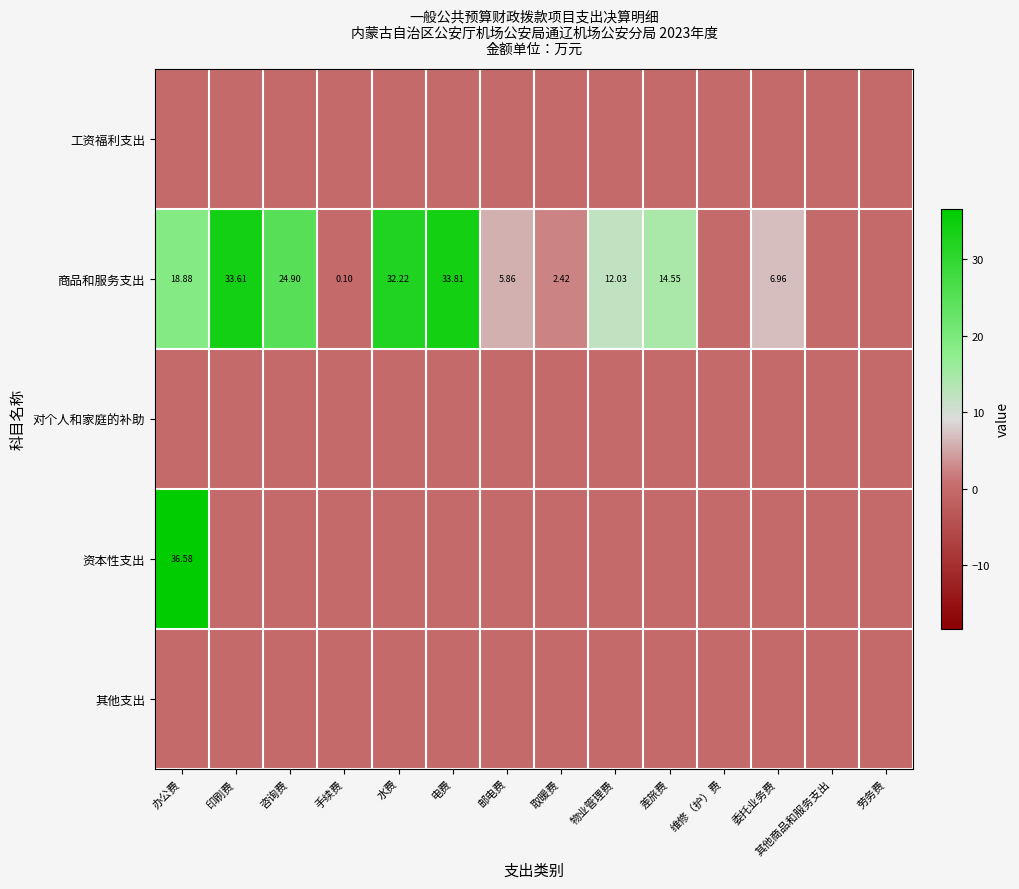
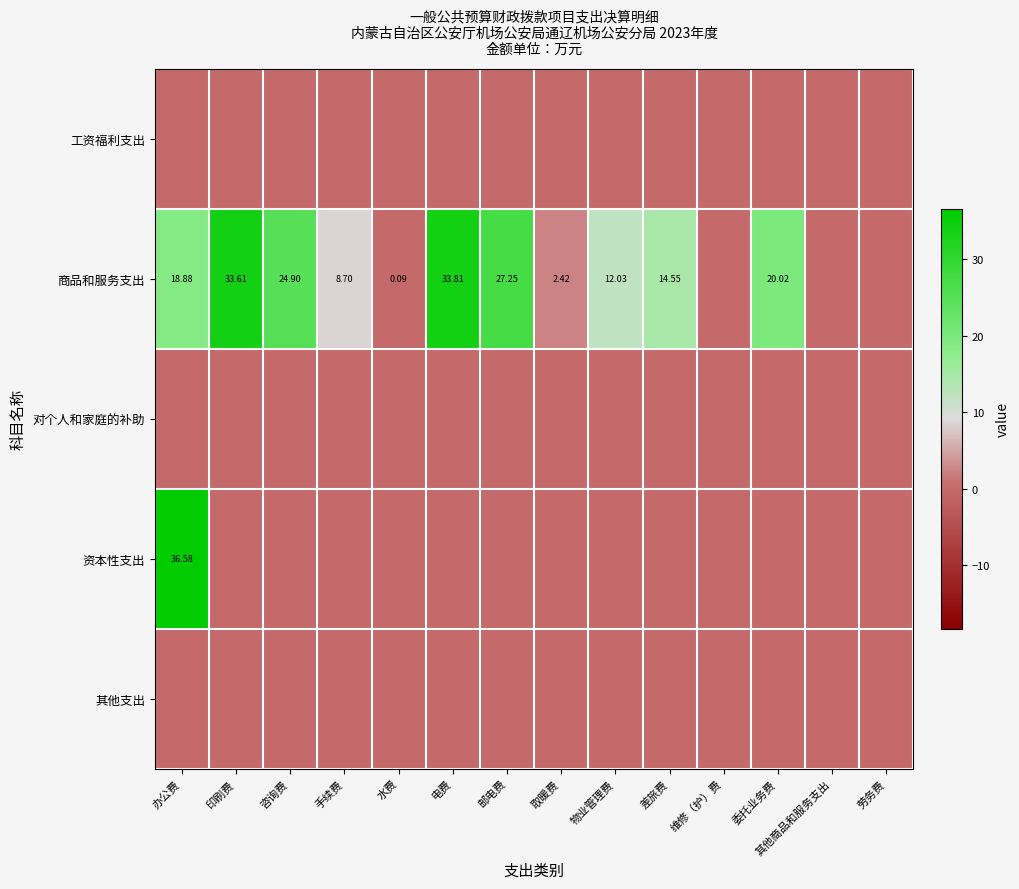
  {
    "商品和服务支出": {
      "办公费": 18.88,
      "印刷费": 33.61,
      "咨询费": 24.90,
-     "手续费": 0.10,
-     "水费": 32.22,
+     "手续费": 8.70,
+     "水费": 0.09,
      "电费": 33.81,
-     "邮电费": 5.86,
+     "邮电费": 27.25,
      "取暖费": 2.42,
      "物业管理费": 12.03,
      "差旅费": 14.55,
-     "委托业务费": 6.96
+     "委托业务费": 20.02
    },
    "资本性支出": {
      "办公费": 36.58
    }
  }
